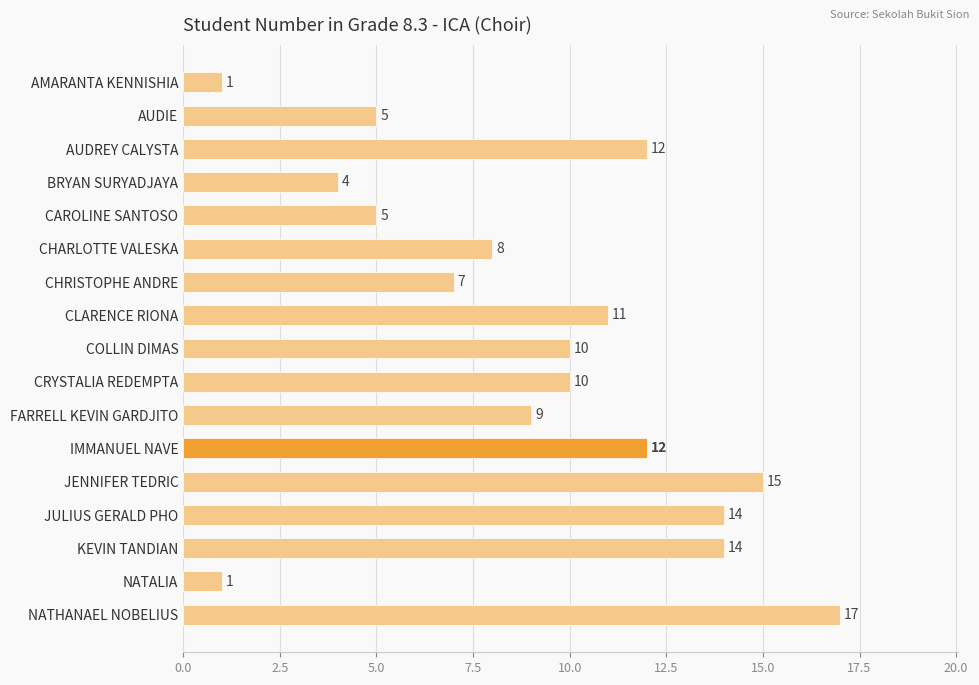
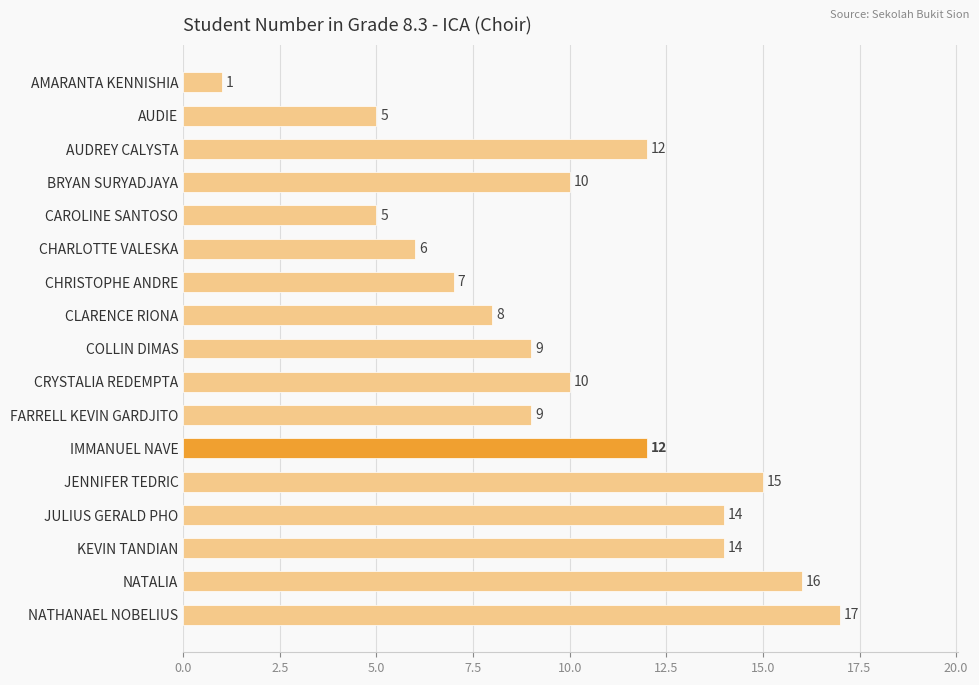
  {
    "AMARANTA KENNISHIA": 1,
    "AUDIE": 5,
    "AUDREY CALYSTA": 12,
-   "BRYAN SURYADJAYA": 4,
+   "BRYAN SURYADJAYA": 10,
    "CAROLINE SANTOSO": 5,
-   "CHARLOTTE VALESKA": 8,
+   "CHARLOTTE VALESKA": 6,
    "CHRISTOPHE ANDRE": 7,
-   "CLARENCE RIONA": 11,
-   "COLLIN DIMAS": 10,
+   "CLARENCE RIONA": 8,
+   "COLLIN DIMAS": 9,
    "CRYSTALIA REDEMPTA": 10,
    "FARRELL KEVIN GARDJITO": 9,
    "IMMANUEL NAVE": 12,
    "JENNIFER TEDRIC": 15,
    "JULIUS GERALD PHO": 14,
    "KEVIN TANDIAN": 14,
-   "NATALIA": 1,
+   "NATALIA": 16,
    "NATHANAEL NOBELIUS": 17
  }
